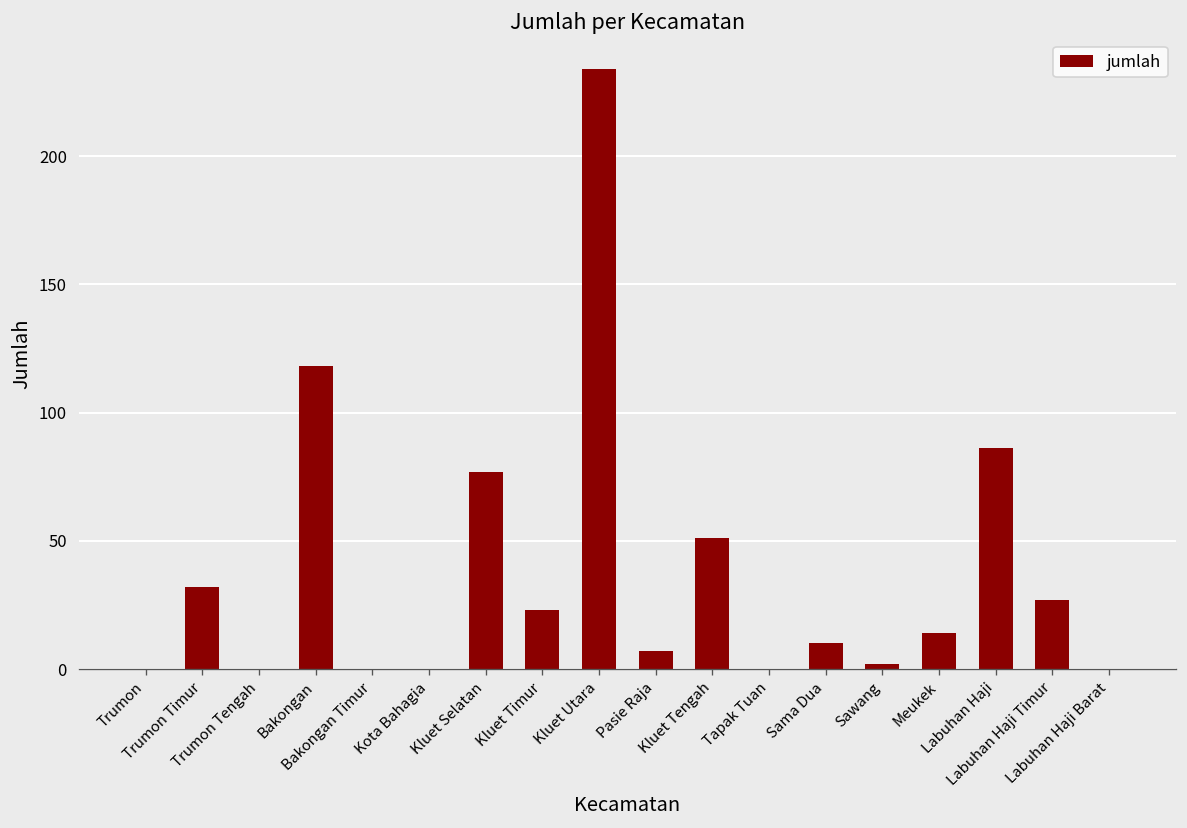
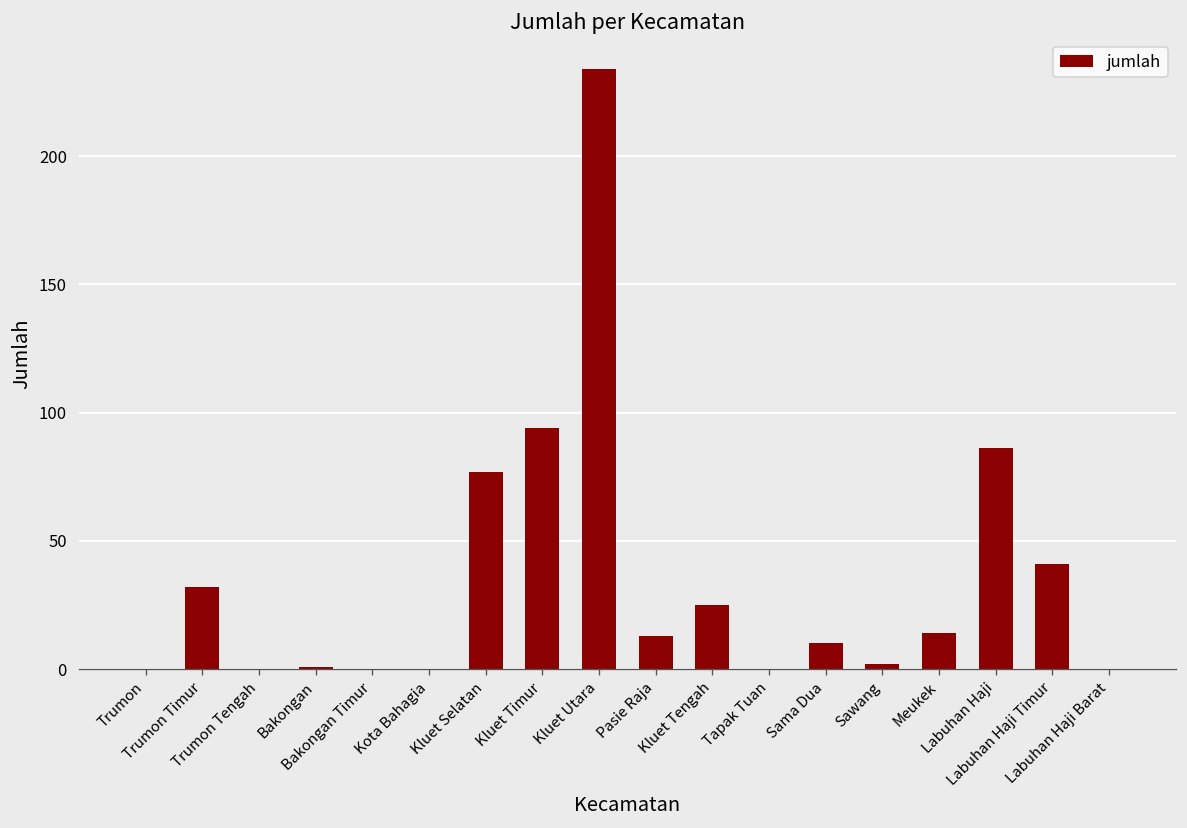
  {
    "Trumon": 0,
    "Trumon Timur": 32,
    "Trumon Tengah": 0,
-   "Bakongan": 118,
+   "Bakongan": 1,
    "Bakongan Timur": 0,
    "Kota Bahagia": 0,
    "Kluet Selatan": 77,
-   "Kluet Timur": 23,
+   "Kluet Timur": 94,
    "Kluet Utara": 234,
-   "Pasie Raja": 7,
-   "Kluet Tengah": 51,
+   "Pasie Raja": 13,
+   "Kluet Tengah": 25,
    "Tapak Tuan": 0,
    "Sama Dua": 10,
    "Sawang": 2,
    "Meukek": 14,
    "Labuhan Haji": 86,
-   "Labuhan Haji Timur": 27,
+   "Labuhan Haji Timur": 41,
    "Labuhan Haji Barat": 0
  }
